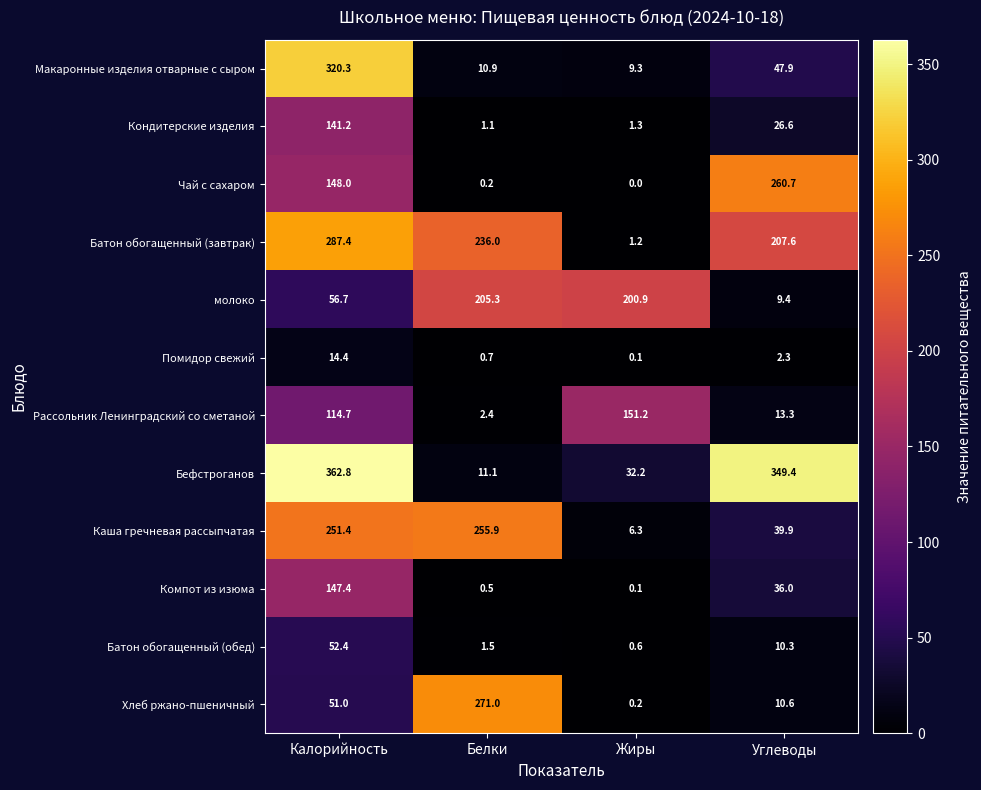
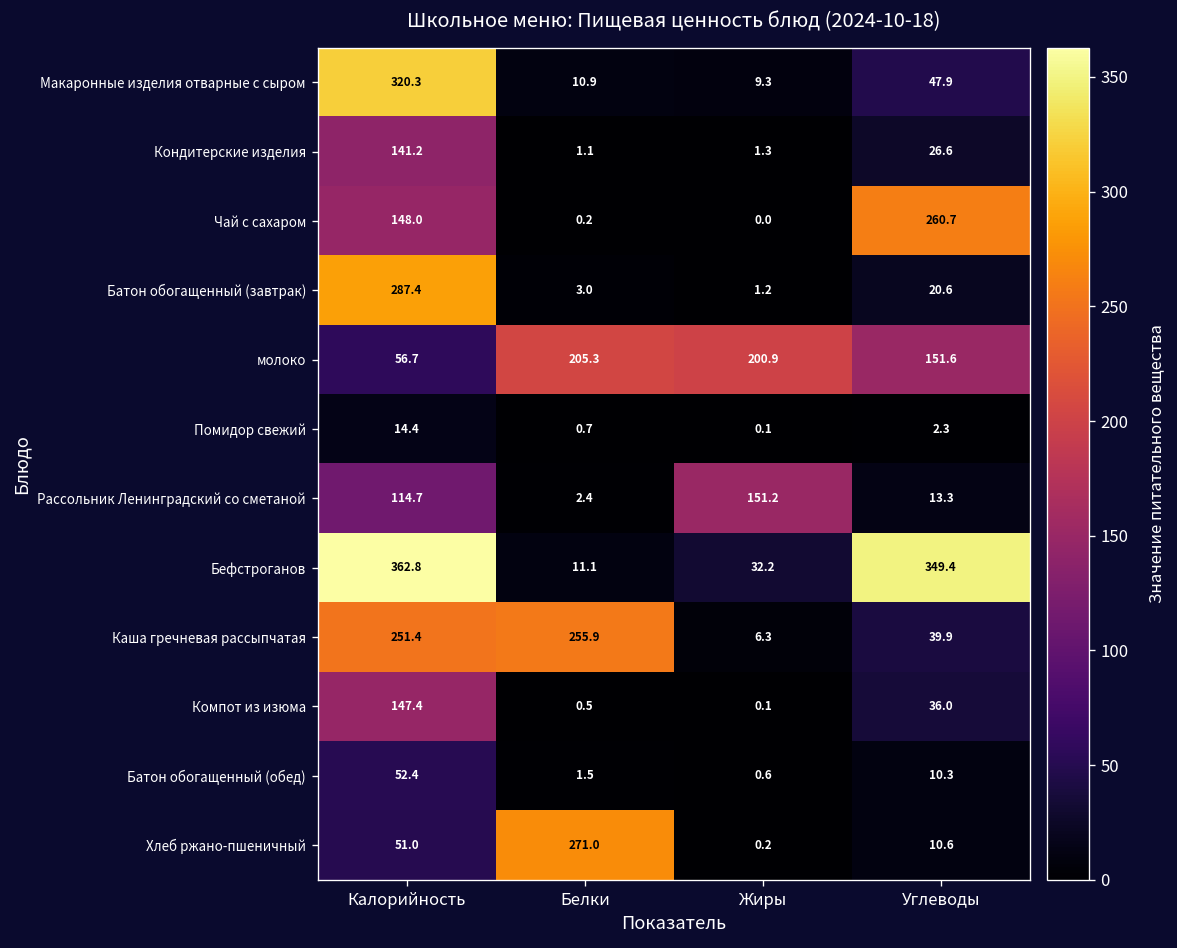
  {
    "Макаронные изделия отварные с сыром": {
      "Калорийность": 320.3,
      "Белки": 10.9,
      "Жиры": 9.3,
      "Углеводы": 47.9
    },
    "Кондитерские изделия": {
      "Калорийность": 141.2,
      "Белки": 1.1,
      "Жиры": 1.3,
      "Углеводы": 26.6
    },
    "Чай с сахаром": {
      "Калорийность": 148.0,
      "Белки": 0.2,
      "Жиры": 0.0,
      "Углеводы": 260.7
    },
    "Батон обогащенный (завтрак)": {
      "Калорийность": 287.4,
-     "Белки": 236.0,
+     "Белки": 3.0,
      "Жиры": 1.2,
-     "Углеводы": 207.6
+     "Углеводы": 20.6
    },
    "молоко": {
      "Калорийность": 56.7,
      "Белки": 205.3,
      "Жиры": 200.9,
-     "Углеводы": 9.4
+     "Углеводы": 151.6
    },
    "Помидор свежий": {
      "Калорийность": 14.4,
      "Белки": 0.7,
      "Жиры": 0.1,
      "Углеводы": 2.3
    },
    "Рассольник Ленинградский со сметаной": {
      "Калорийность": 114.7,
      "Белки": 2.4,
      "Жиры": 151.2,
      "Углеводы": 13.3
    },
    "Бефстроганов": {
      "Калорийность": 362.8,
      "Белки": 11.1,
      "Жиры": 32.2,
      "Углеводы": 349.4
    },
    "Каша гречневая рассыпчатая": {
      "Калорийность": 251.4,
      "Белки": 255.9,
      "Жиры": 6.3,
      "Углеводы": 39.9
    },
    "Компот из изюма": {
      "Калорийность": 147.4,
      "Белки": 0.5,
      "Жиры": 0.1,
      "Углеводы": 36.0
    },
    "Батон обогащенный (обед)": {
      "Калорийность": 52.4,
      "Белки": 1.5,
      "Жиры": 0.6,
      "Углеводы": 10.3
    },
    "Хлеб ржано-пшеничный": {
      "Калорийность": 51.0,
      "Белки": 271.0,
      "Жиры": 0.2,
      "Углеводы": 10.6
    }
  }
